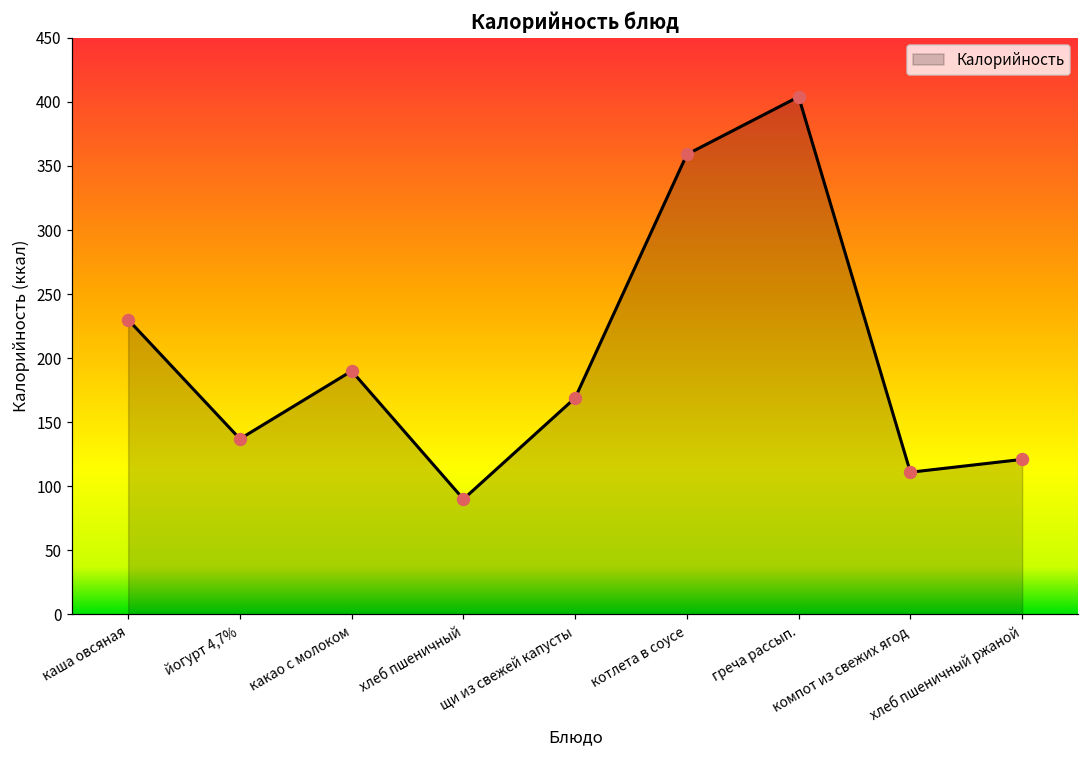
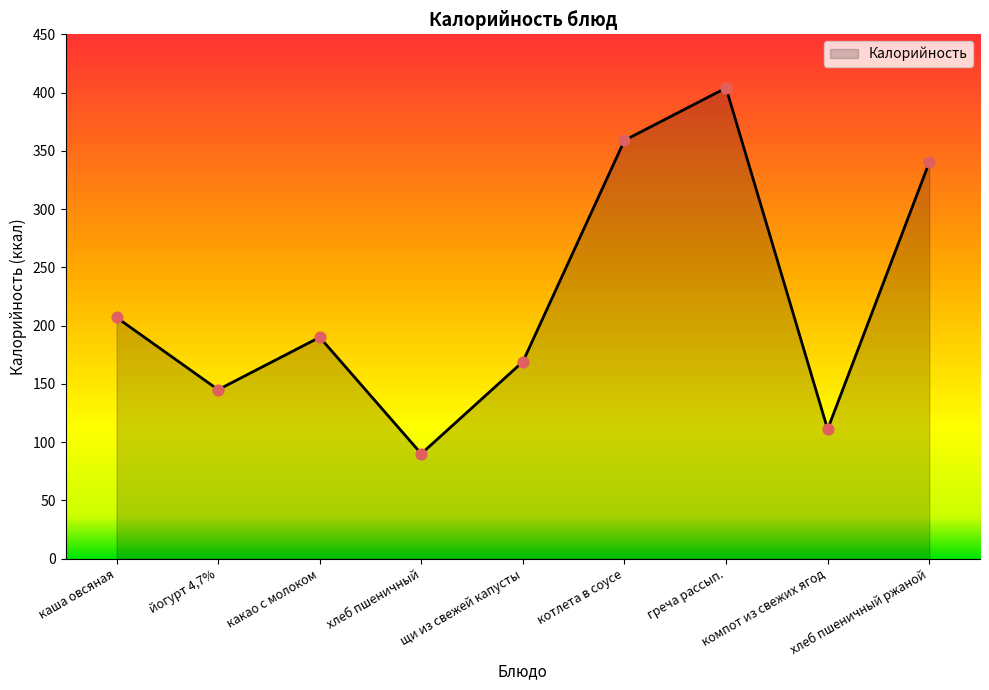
  {
-   "каша овсяная": 230,
-   "йогурт 4,7%": 137,
+   "каша овсяная": 207,
+   "йогурт 4,7%": 145,
    "какао с молоком": 190,
    "хлеб пшеничный": 90,
    "щи из свежей капусты": 169,
    "котлета в соусе": 359,
    "греча рассып.": 404,
    "компот из свежих ягод": 111,
-   "хлеб пшеничный ржаной": 121
+   "хлеб пшеничный ржаной": 340
  }
